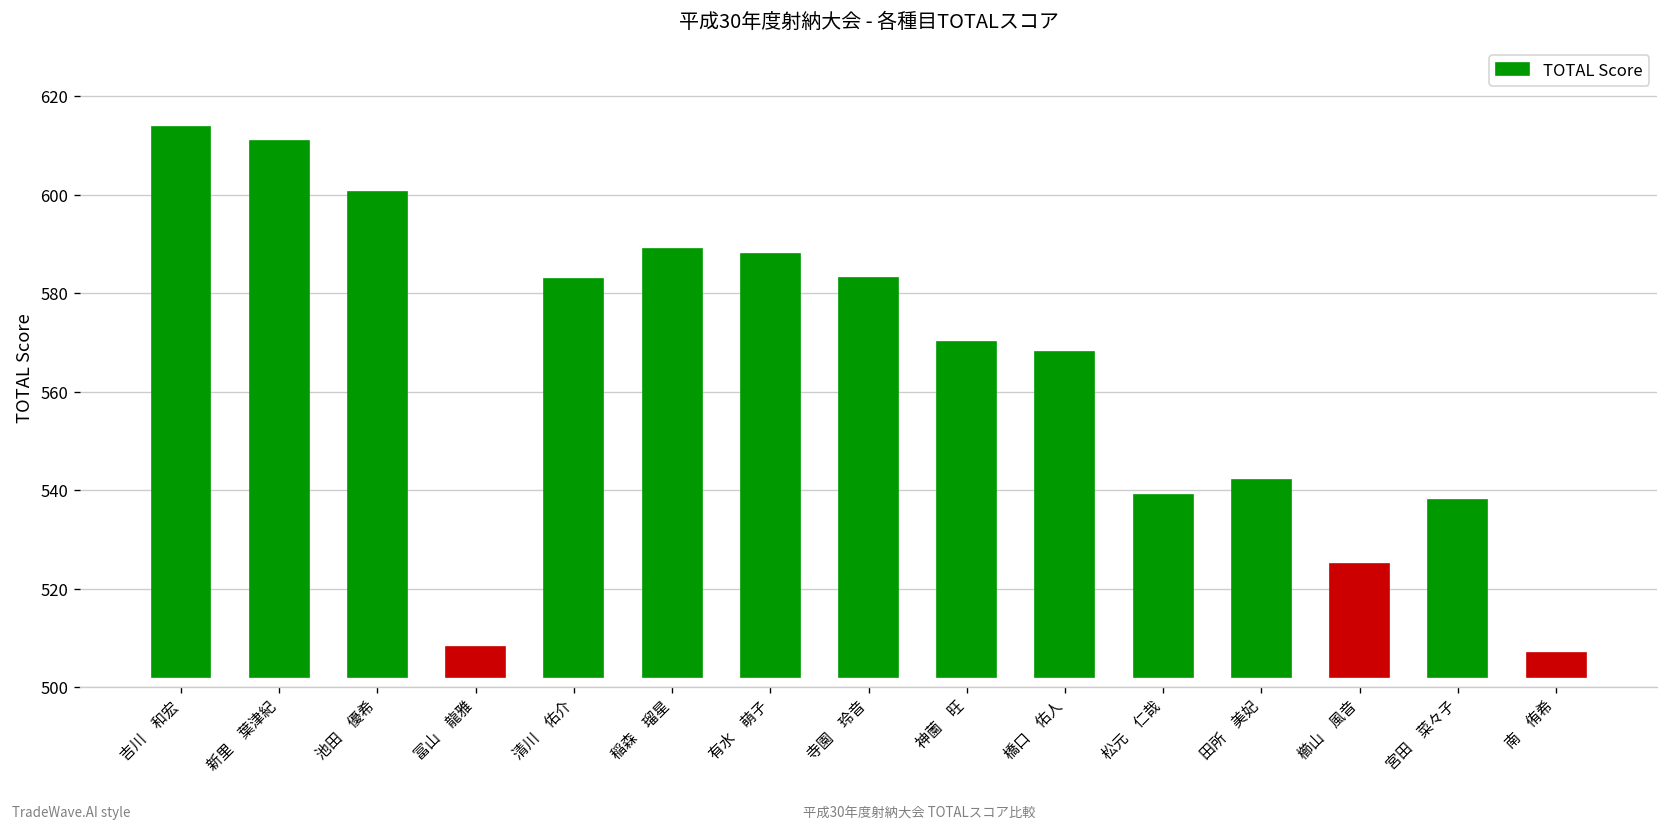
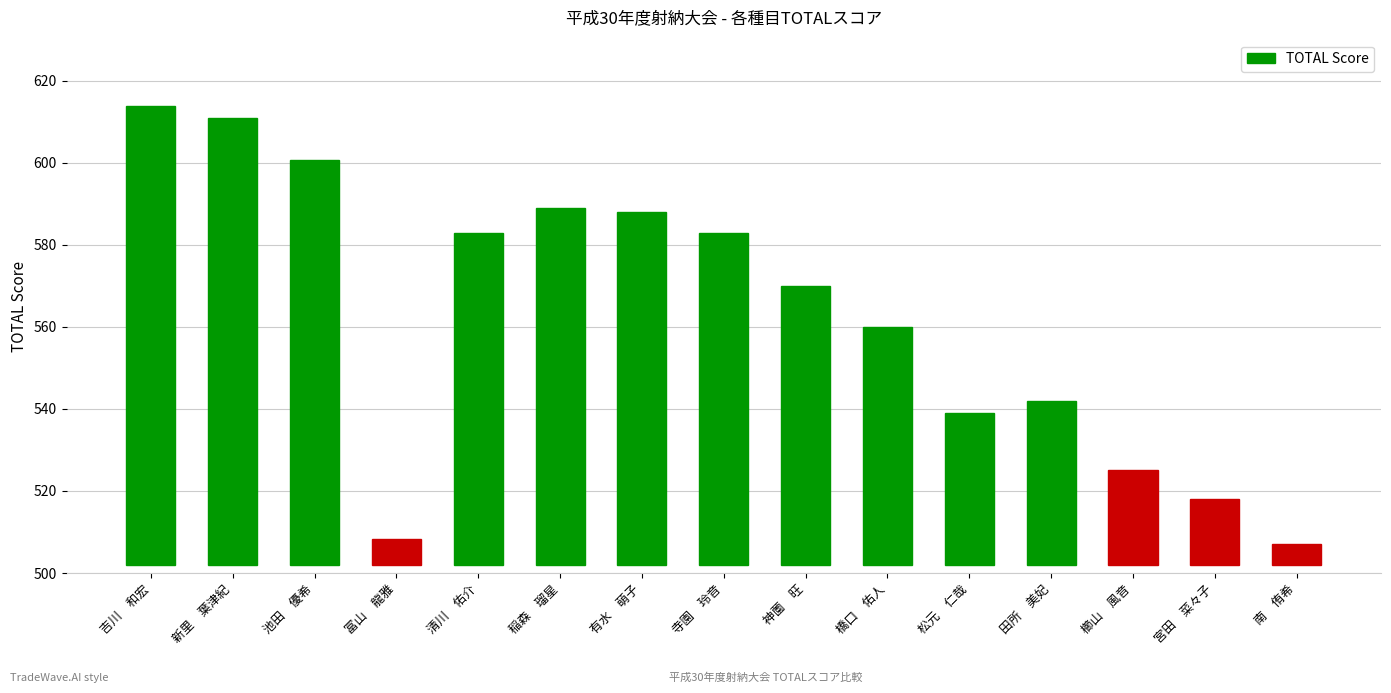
  {
    "吉川 和宏": 614,
    "新里 葉津紀": 611,
    "池田 優希": 601,
    "冨山 龍雅": 508,
    "清川 佑介": 583,
    "稲森 瑠星": 589,
    "有水 萌子": 588,
    "寺園 玲音": 583,
    "神薗 旺": 570,
-   "橋口 佑人": 568,
+   "橋口 佑人": 560,
    "松元 仁哉": 539,
    "田所 美妃": 542,
    "櫛山 風音": 525,
-   "宮田 菜々子": 538,
+   "宮田 菜々子": 518,
    "南 侑希": 507
  }
